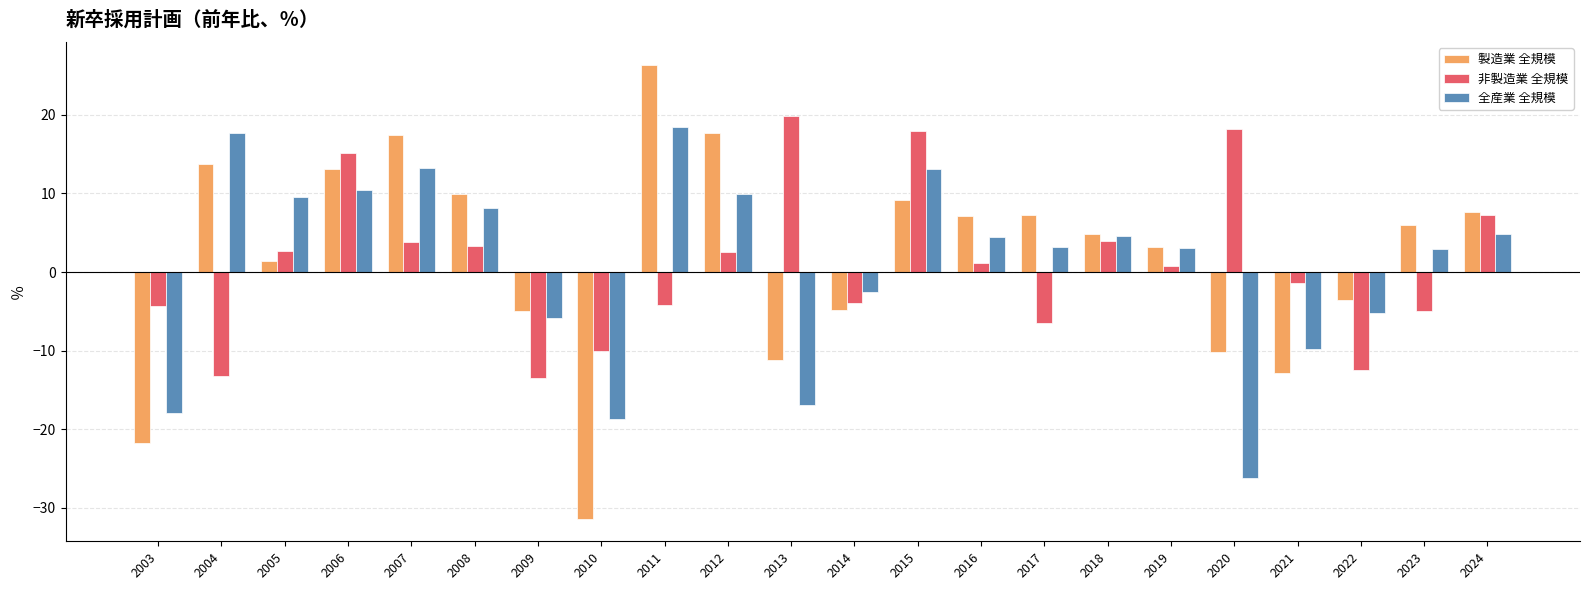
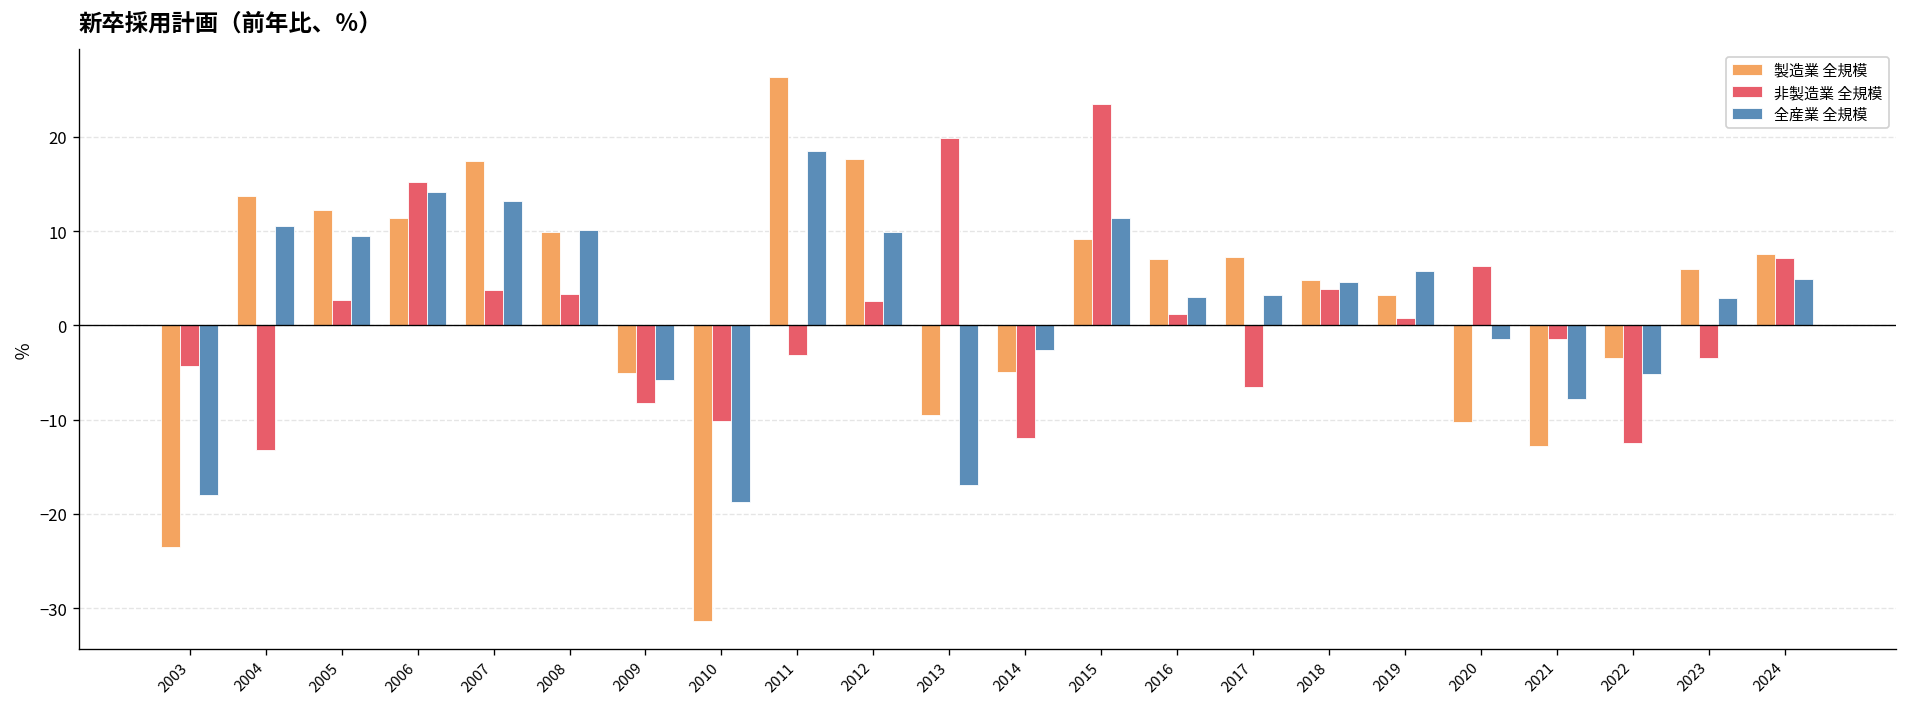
  {
    "製造業 全規模": {
-     "2003": -22,
+     "2003": -24,
      "2004": 14,
-     "2005": 1,
-     "2006": 13,
+     "2005": 12,
+     "2006": 11,
      "2007": 17,
      "2008": 10,
      "2009": -5,
      "2010": -31,
      "2011": 26,
      "2012": 18,
-     "2013": -11,
+     "2013": -10,
      "2014": -5,
      "2015": 9,
      "2016": 7,
      "2017": 7,
      "2018": 5,
      "2019": 3,
      "2020": -10,
      "2021": -13,
      "2022": -4,
      "2023": 6,
      "2024": 8
    },
    "非製造業 全規模": {
      "2003": -4,
      "2004": -13,
      "2005": 3,
      "2006": 15,
      "2007": 4,
      "2008": 3,
-     "2009": -14,
+     "2009": -8,
      "2010": -10,
-     "2011": -4,
+     "2011": -3,
      "2012": 3,
      "2013": 20,
-     "2014": -4,
-     "2015": 18,
+     "2014": -12,
+     "2015": 24,
      "2016": 1,
      "2017": -7,
      "2018": 4,
      "2019": 1,
-     "2020": 18,
+     "2020": 6,
      "2021": -1,
      "2022": -13,
-     "2023": -5,
+     "2023": -4,
      "2024": 7
    },
    "全産業 全規模": {
      "2003": -18,
-     "2004": 18,
+     "2004": 11,
      "2005": 10,
-     "2006": 11,
+     "2006": 14,
      "2007": 13,
-     "2008": 8,
+     "2008": 10,
      "2009": -6,
      "2010": -19,
      "2011": 19,
      "2012": 10,
      "2013": -17,
      "2014": -3,
-     "2015": 13,
-     "2016": 4,
+     "2015": 11,
+     "2016": 3,
      "2017": 3,
      "2018": 5,
-     "2019": 3,
-     "2020": -26,
-     "2021": -10,
+     "2019": 6,
+     "2020": -1,
+     "2021": -8,
      "2022": -5,
      "2023": 3,
      "2024": 5
    }
  }
